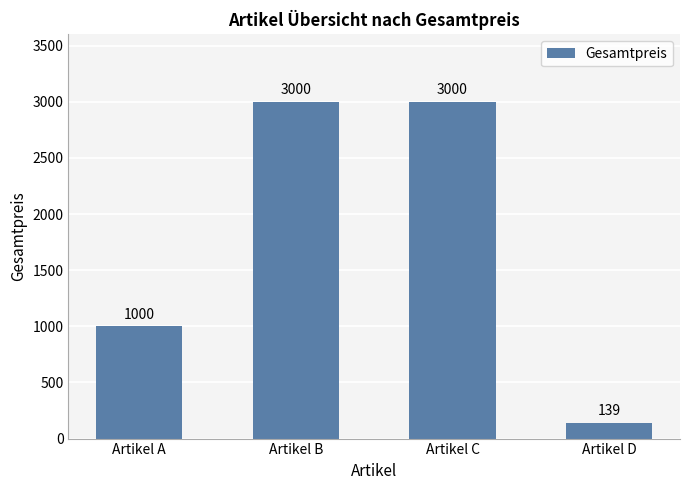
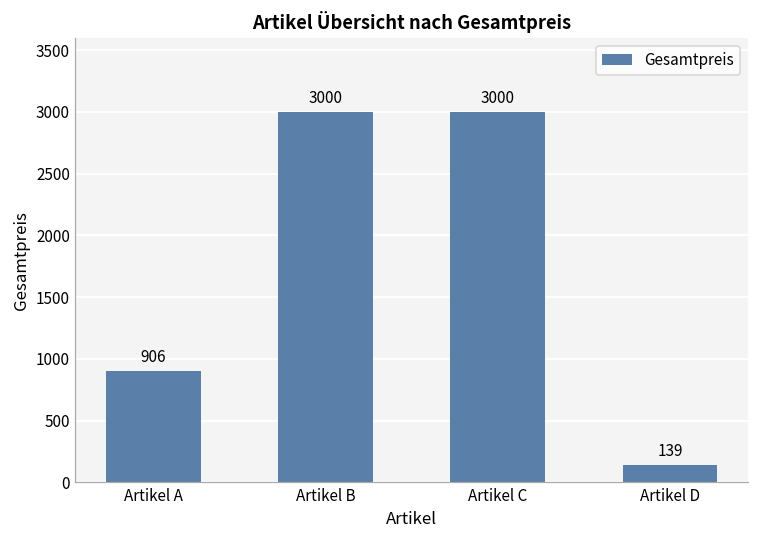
  {
-   "Artikel A": 1000,
+   "Artikel A": 906,
    "Artikel B": 3000,
    "Artikel C": 3000,
    "Artikel D": 139
  }
